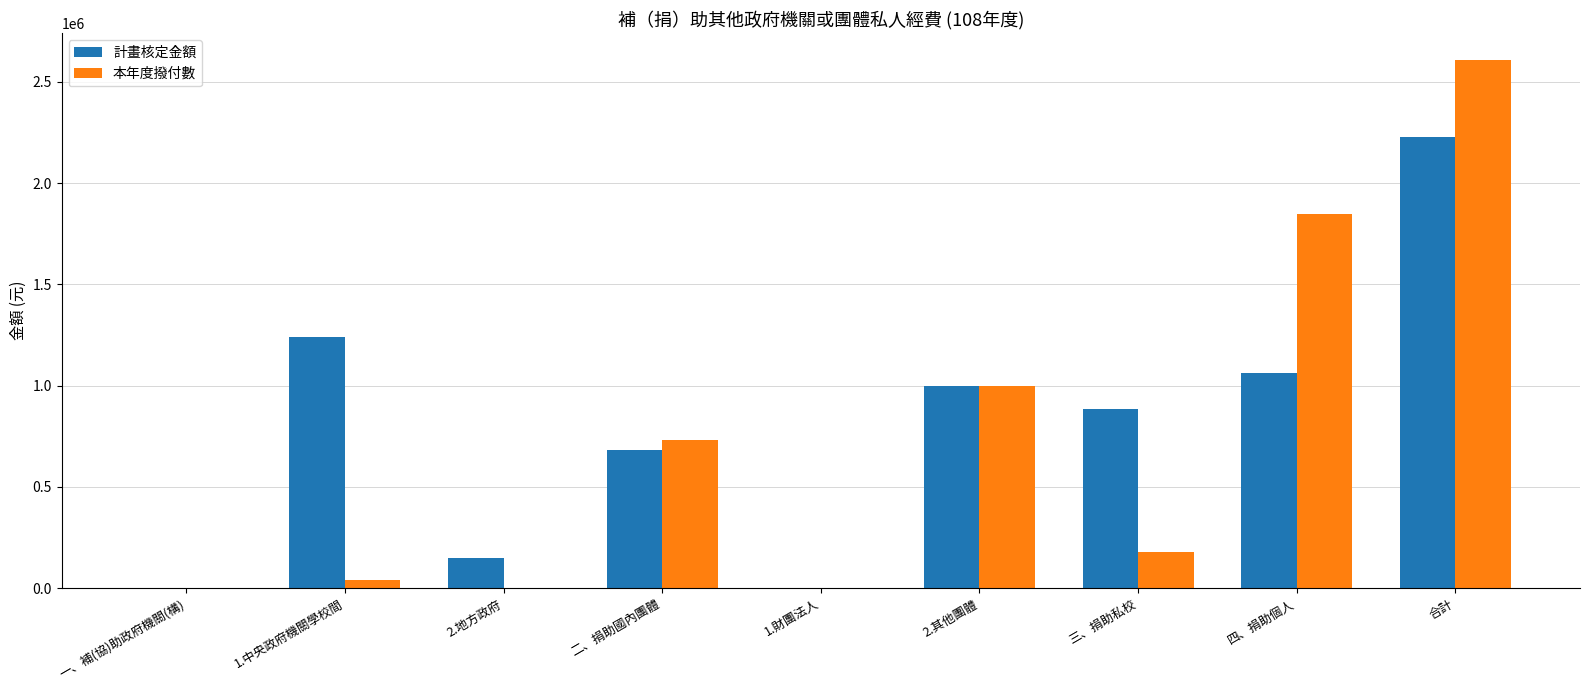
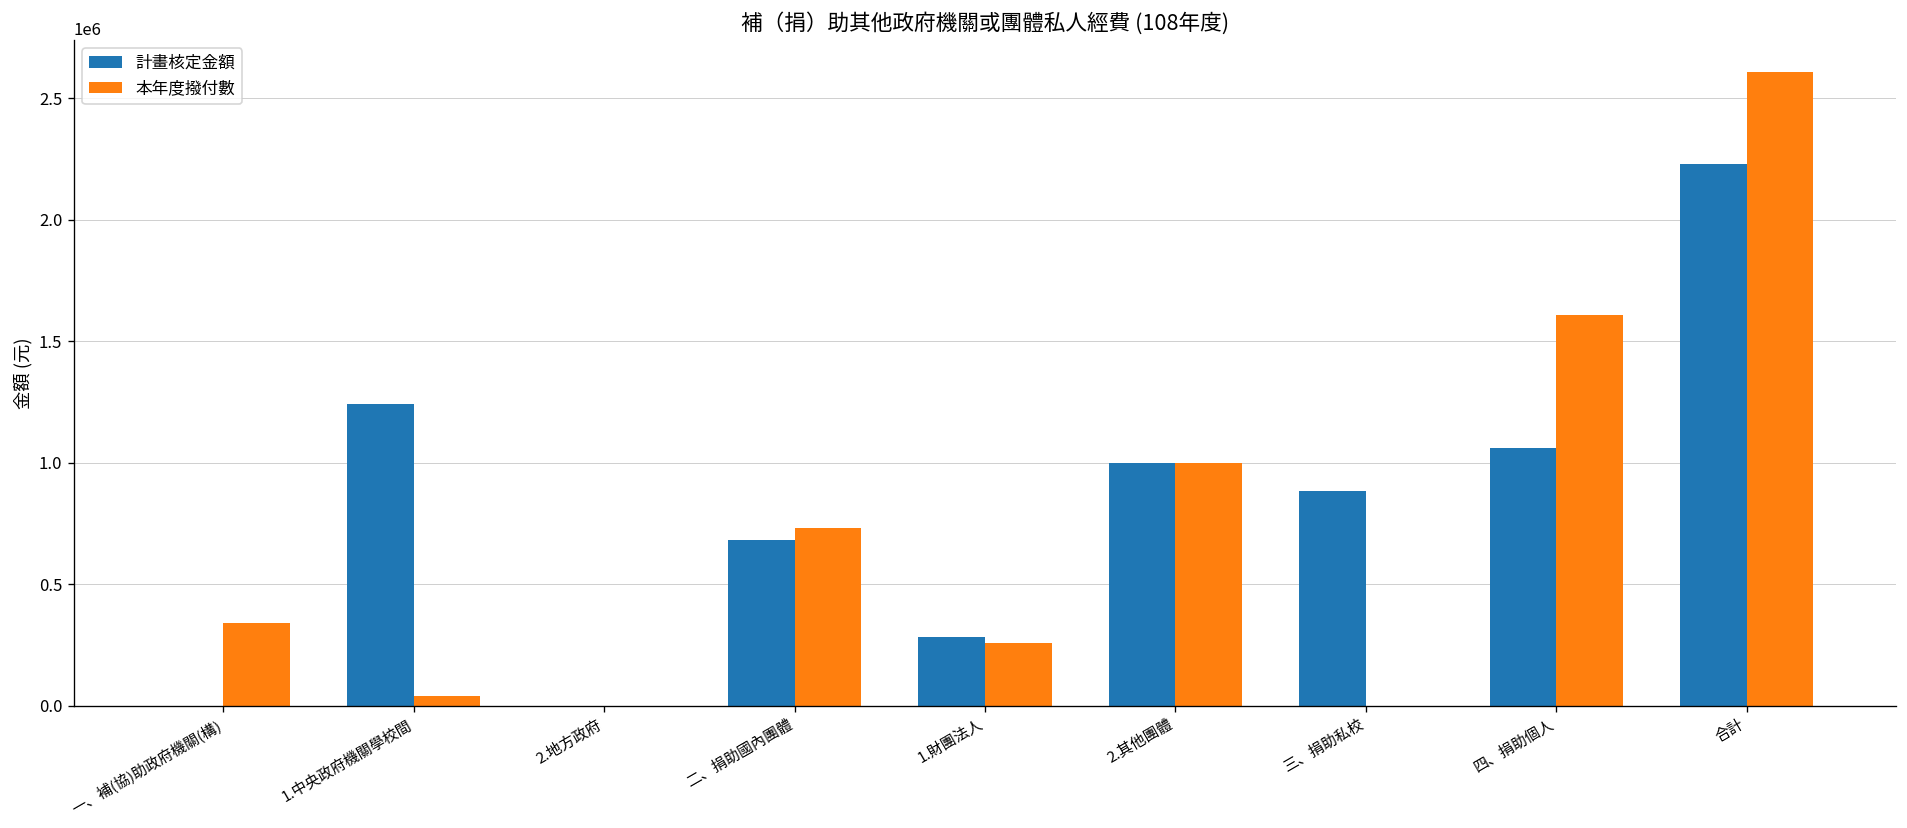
  {
    "計畫核定金額": {
      "一、補(協)助政府機關(構)": 0,
      "1.中央政府機關學校間": 1240000,
-     "2.地方政府": 150000,
+     "2.地方政府": 0,
      "二、捐助國內團體": 680000,
-     "1.財團法人": 0,
+     "1.財團法人": 280000,
      "2.其他團體": 1000000,
      "三、捐助私校": 880000,
      "四、捐助個人": 1060000,
      "合計": 2230000
    },
    "本年度撥付數": {
-     "一、補(協)助政府機關(構)": 0,
+     "一、補(協)助政府機關(構)": 340000,
      "1.中央政府機關學校間": 40000,
      "2.地方政府": 0,
      "二、捐助國內團體": 730000,
-     "1.財團法人": 0,
+     "1.財團法人": 260000,
      "2.其他團體": 1000000,
-     "三、捐助私校": 180000,
-     "四、捐助個人": 1850000,
+     "三、捐助私校": 0,
+     "四、捐助個人": 1610000,
      "合計": 2610000
    }
  }
